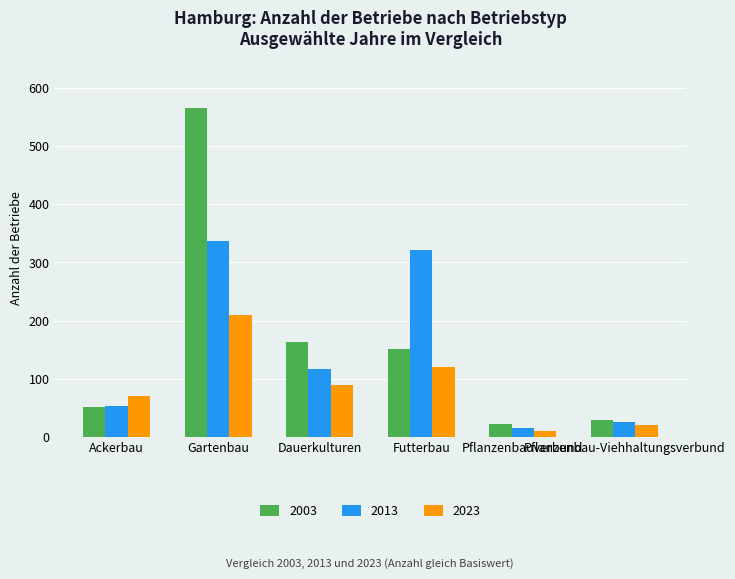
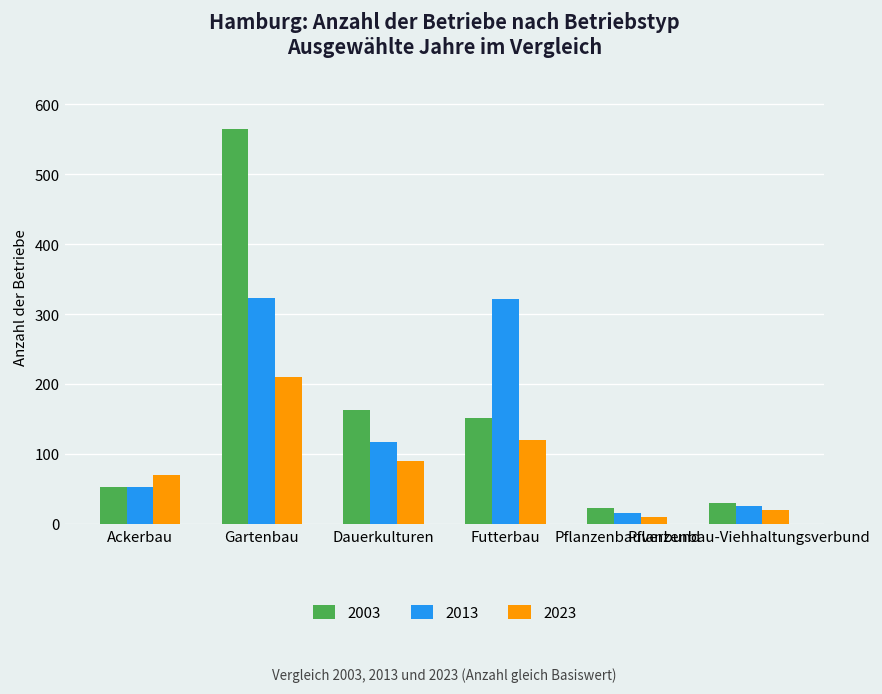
  {
    "2013": {
      "Ackerbau": 50,
-     "Gartenbau": 340,
+     "Gartenbau": 320,
      "Dauerkulturen": 120,
      "Futterbau": 320
    }
  }
